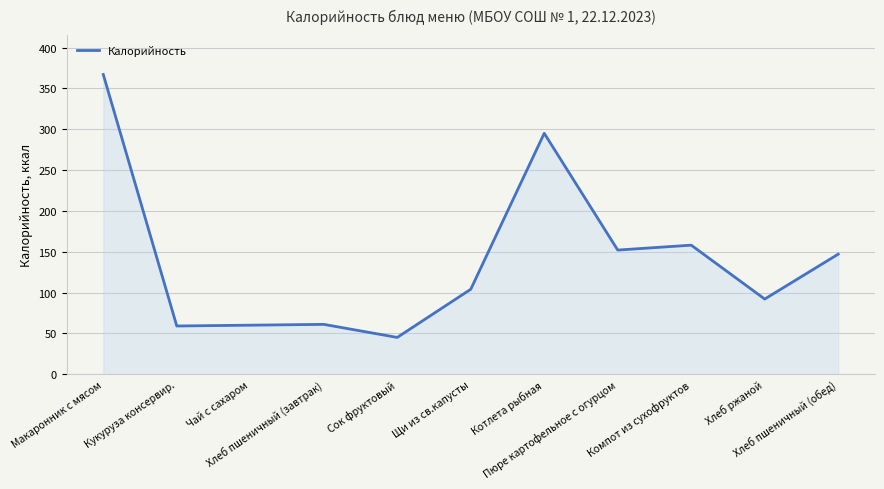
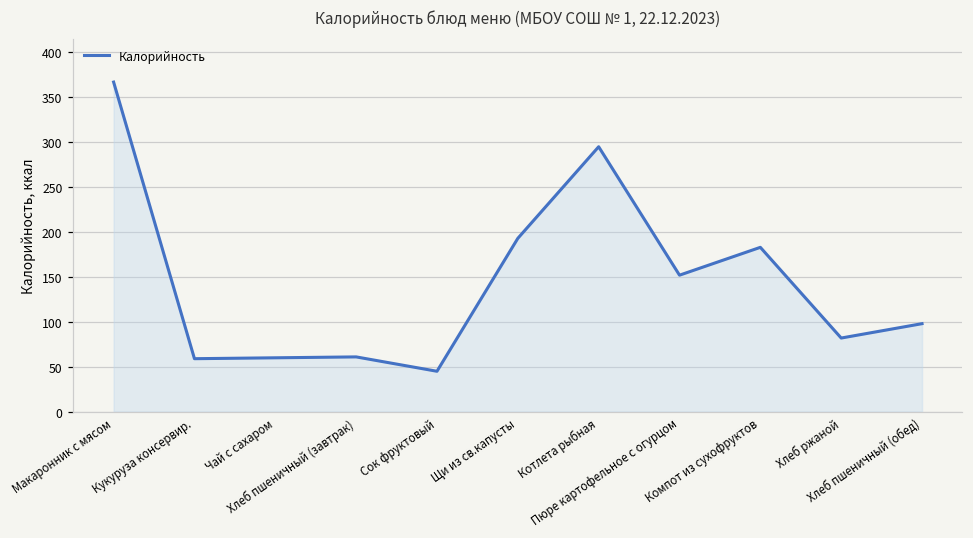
  {
    "Макаронник с мясом": 370,
    "Кукуруза консервир.": 60,
    "Чай с сахаром": 60,
    "Хлеб пшеничный (завтрак)": 60,
    "Сок фруктовый": 50,
-   "Щи из св.капусты": 100,
+   "Щи из св.капусты": 190,
    "Котлета рыбная": 300,
    "Пюре картофельное с огурцом": 150,
-   "Компот из сухофруктов": 160,
-   "Хлеб ржаной": 90,
-   "Хлеб пшеничный (обед)": 150
+   "Компот из сухофруктов": 180,
+   "Хлеб ржаной": 80,
+   "Хлеб пшеничный (обед)": 100
  }
